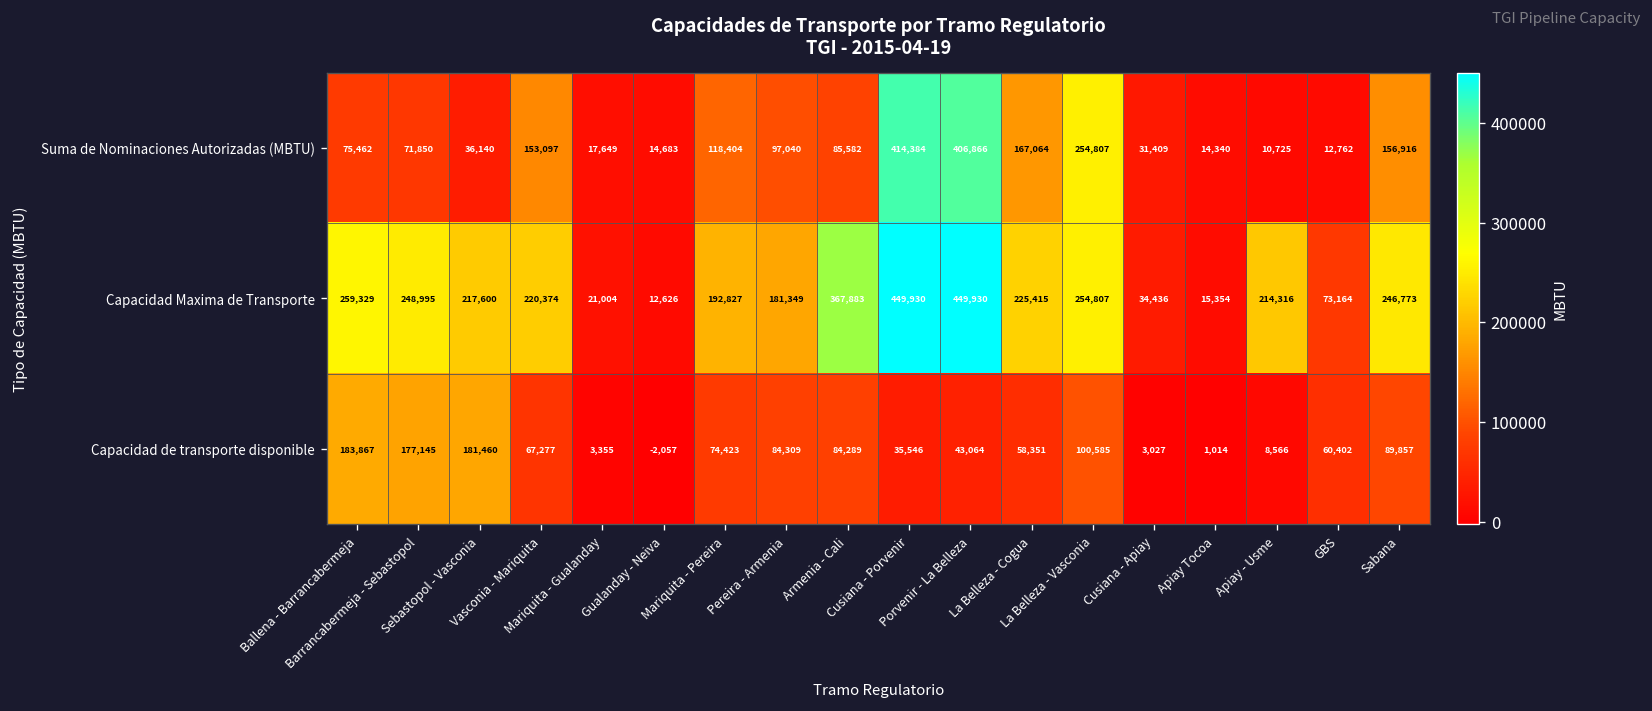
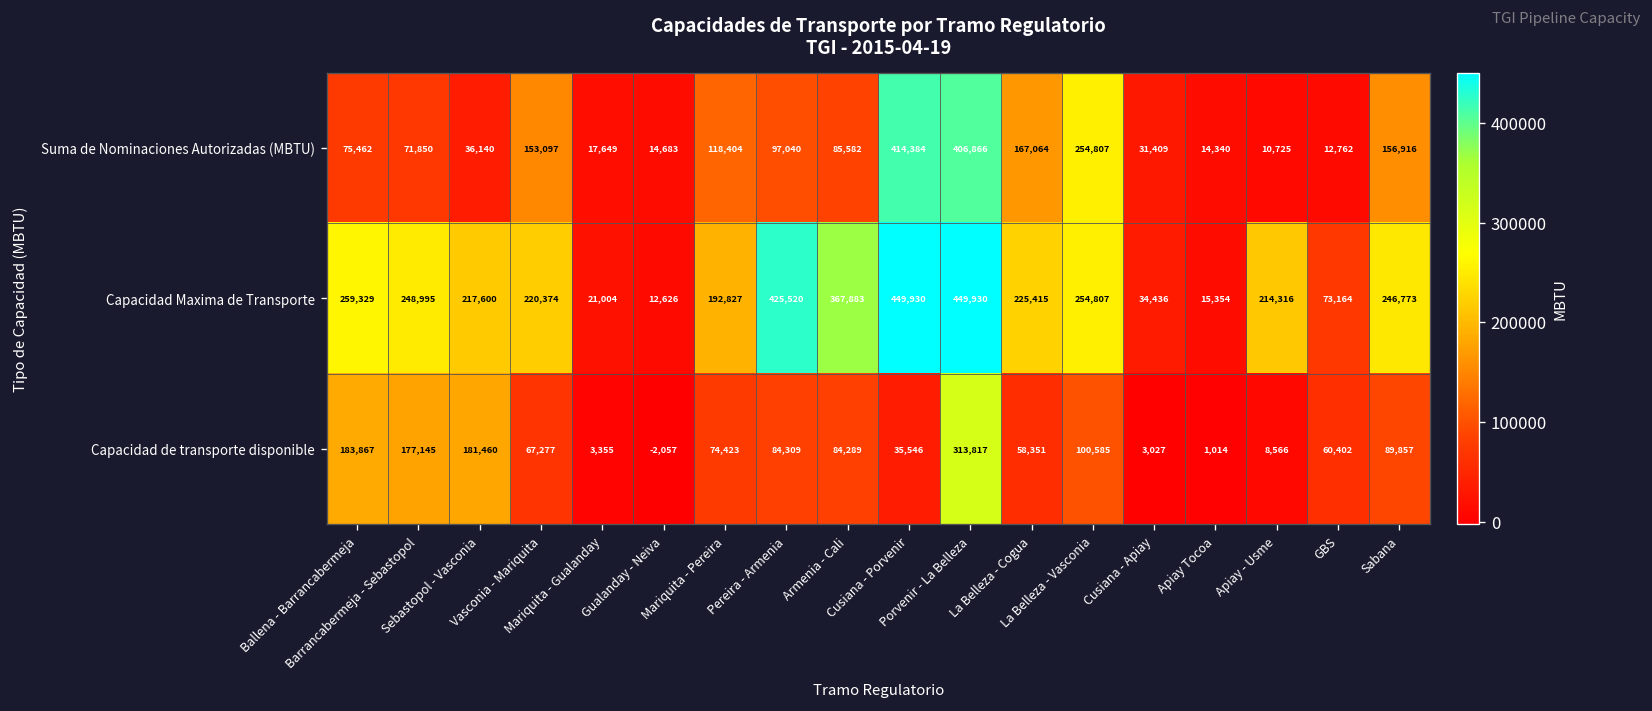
  {
    "Suma de Nominaciones Autorizadas (MBTU)": {
      "Ballena - Barrancabermeja": "75,462",
      "Barrancabermeja - Sebastopol": "71,850",
      "Sebastopol - Vasconia": "36,140",
      "Vasconia - Mariquita": "153,097",
      "Mariquita - Gualanday": "17,649",
      "Gualanday - Neiva": "14,683",
      "Mariquita - Pereira": "118,404",
      "Pereira - Armenia": "97,040",
      "Armenia - Cali": "85,582",
      "Cusiana - Porvenir": "414,384",
      "Porvenir - La Belleza": "406,866",
      "La Belleza - Cogua": "167,064",
      "La Belleza - Vasconia": "254,807",
      "Cusiana - Apiay": "31,409",
      "Apiay Tocoa": "14,340",
      "Apiay - Usme": "10,725",
      "GBS": "12,762",
      "Sabana": "156,916"
    },
    "Capacidad Maxima de Transporte": {
      "Ballena - Barrancabermeja": "259,329",
      "Barrancabermeja - Sebastopol": "248,995",
      "Sebastopol - Vasconia": "217,600",
      "Vasconia - Mariquita": "220,374",
      "Mariquita - Gualanday": "21,004",
      "Gualanday - Neiva": "12,626",
      "Mariquita - Pereira": "192,827",
-     "Pereira - Armenia": "181,349",
+     "Pereira - Armenia": "425,520",
      "Armenia - Cali": "367,883",
      "Cusiana - Porvenir": "449,930",
      "Porvenir - La Belleza": "449,930",
      "La Belleza - Cogua": "225,415",
      "La Belleza - Vasconia": "254,807",
      "Cusiana - Apiay": "34,436",
      "Apiay Tocoa": "15,354",
      "Apiay - Usme": "214,316",
      "GBS": "73,164",
      "Sabana": "246,773"
    },
    "Capacidad de transporte disponible": {
      "Ballena - Barrancabermeja": "183,867",
      "Barrancabermeja - Sebastopol": "177,145",
      "Sebastopol - Vasconia": "181,460",
      "Vasconia - Mariquita": "67,277",
      "Mariquita - Gualanday": "3,355",
      "Gualanday - Neiva": "-2,057",
      "Mariquita - Pereira": "74,423",
      "Pereira - Armenia": "84,309",
      "Armenia - Cali": "84,289",
      "Cusiana - Porvenir": "35,546",
-     "Porvenir - La Belleza": "43,064",
+     "Porvenir - La Belleza": "313,817",
      "La Belleza - Cogua": "58,351",
      "La Belleza - Vasconia": "100,585",
      "Cusiana - Apiay": "3,027",
      "Apiay Tocoa": "1,014",
      "Apiay - Usme": "8,566",
      "GBS": "60,402",
      "Sabana": "89,857"
    }
  }
